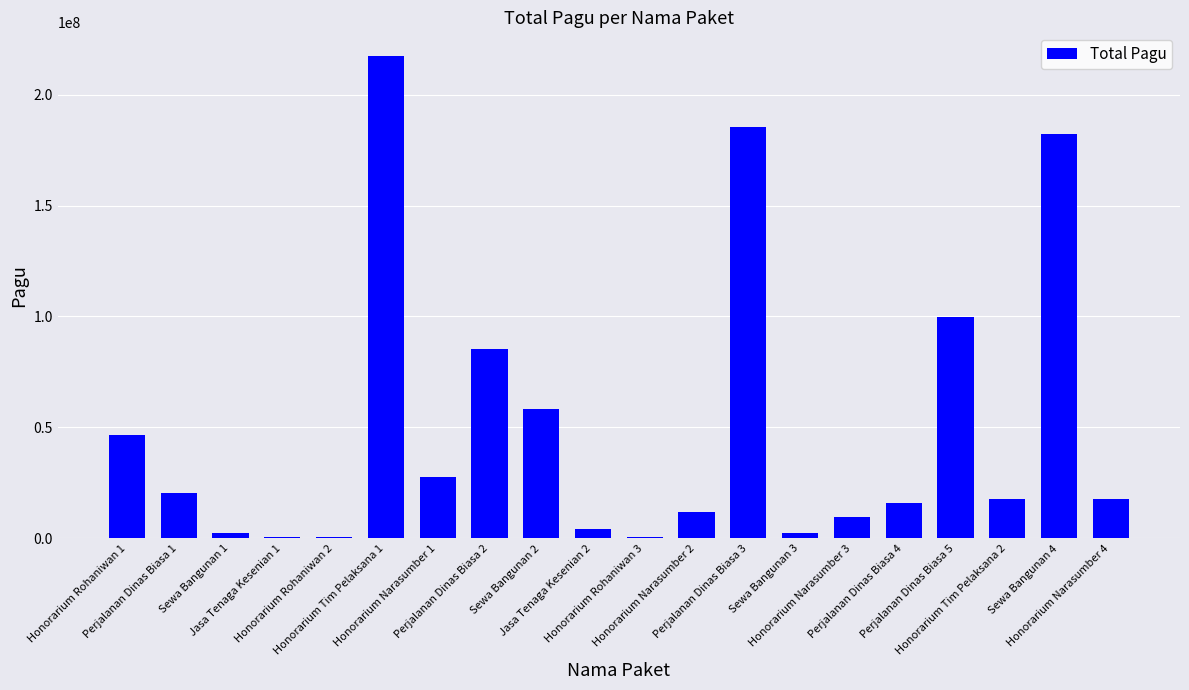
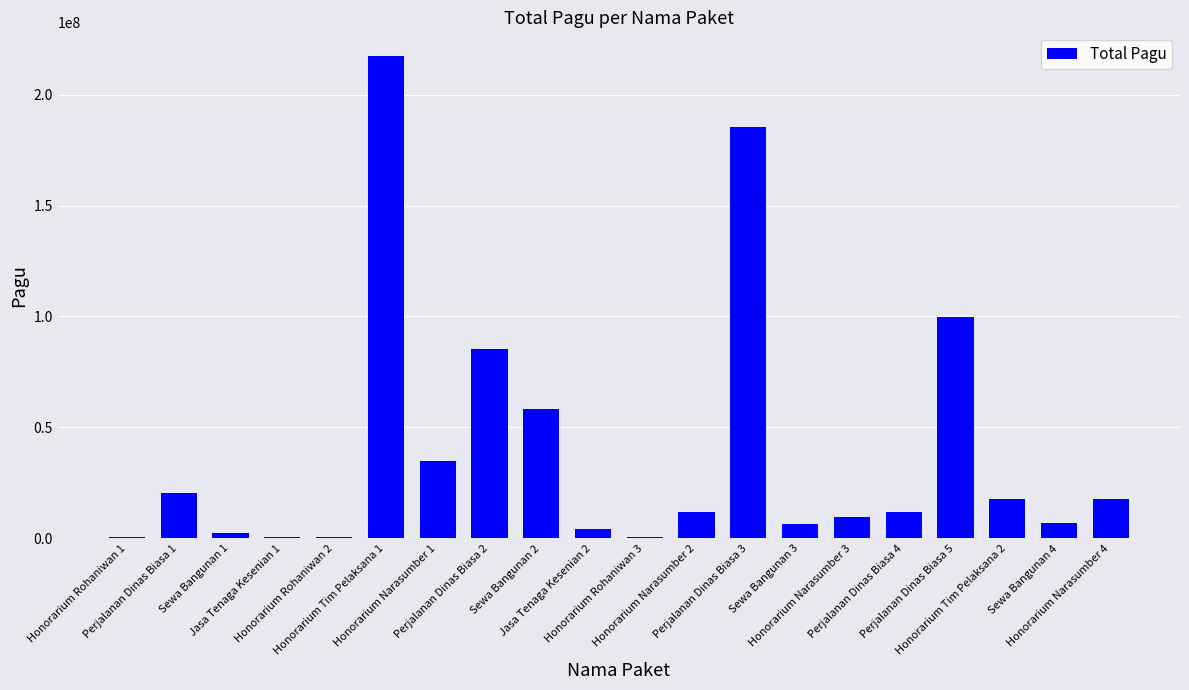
  {
-   "Honorarium Rohaniwan 1": 47000000,
+   "Honorarium Rohaniwan 1": 0,
    "Perjalanan Dinas Biasa 1": 21000000,
    "Sewa Bangunan 1": 3000000,
    "Honorarium Tim Pelaksana 1": 217000000,
-   "Honorarium Narasumber 1": 28000000,
+   "Honorarium Narasumber 1": 35000000,
    "Perjalanan Dinas Biasa 2": 85000000,
    "Sewa Bangunan 2": 58000000,
    "Jasa Tenaga Kesenian 2": 4000000,
    "Honorarium Narasumber 2": 12000000,
    "Perjalanan Dinas Biasa 3": 185000000,
-   "Sewa Bangunan 3": 3000000,
+   "Sewa Bangunan 3": 6000000,
    "Honorarium Narasumber 3": 10000000,
-   "Perjalanan Dinas Biasa 4": 16000000,
+   "Perjalanan Dinas Biasa 4": 12000000,
    "Perjalanan Dinas Biasa 5": 100000000,
    "Honorarium Tim Pelaksana 2": 18000000,
-   "Sewa Bangunan 4": 182000000,
+   "Sewa Bangunan 4": 7000000,
    "Honorarium Narasumber 4": 18000000
  }
